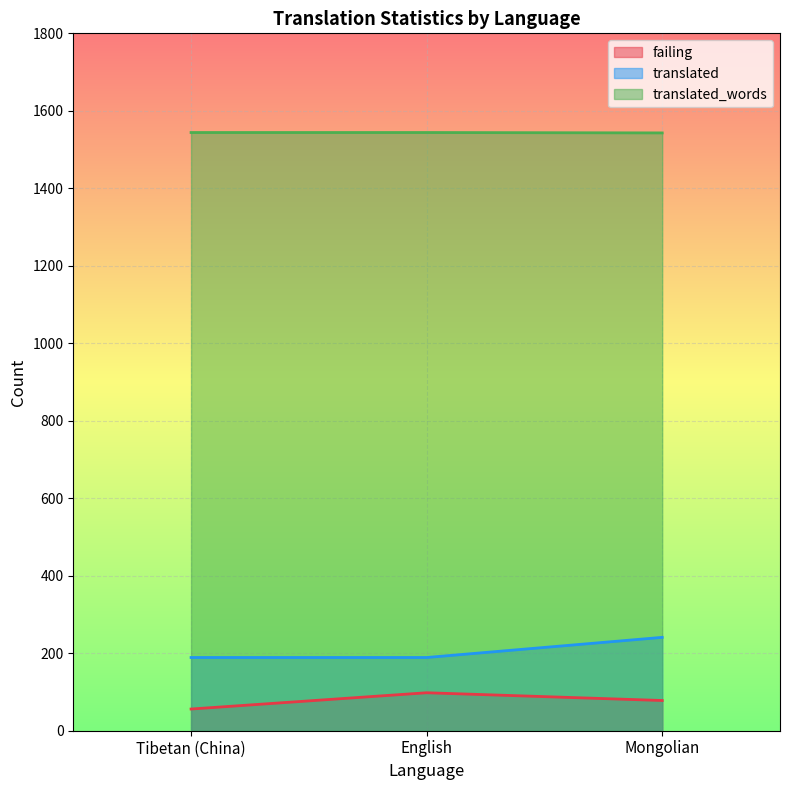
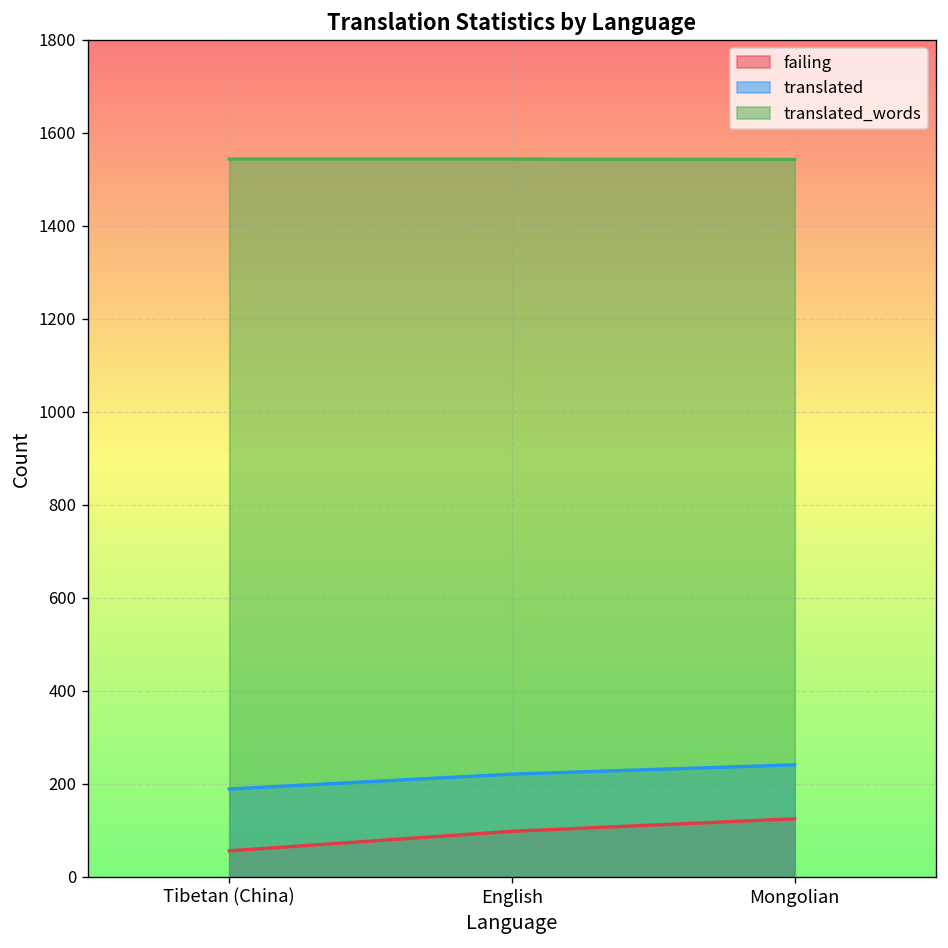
  {
    "failing": {
      "Tibetan (China)": 60,
      "English": 100,
-     "Mongolian": 80
+     "Mongolian": 130
    },
    "translated": {
      "Tibetan (China)": 190,
-     "English": 190,
+     "English": 220,
      "Mongolian": 240
    },
    "translated_words": {
      "Tibetan (China)": 1540,
      "English": 1540,
      "Mongolian": 1540
    }
  }
